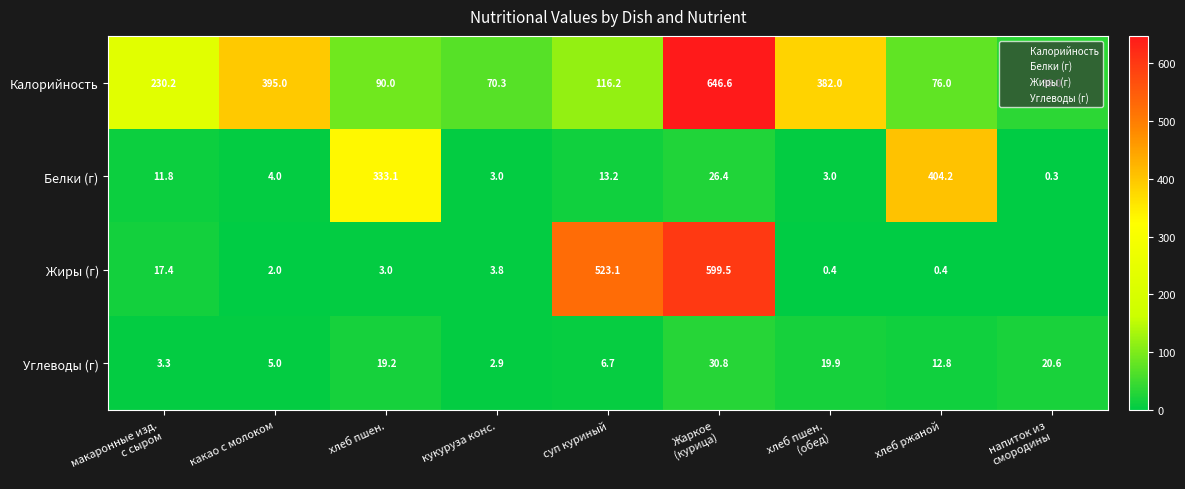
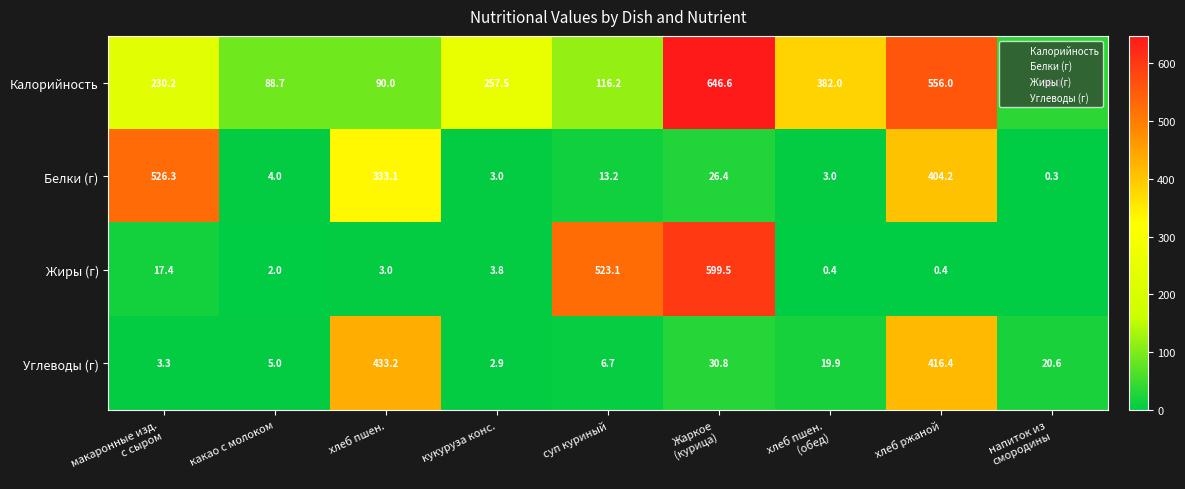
  {
    "Калорийность": {
      "макаронные изд. с сыром": 230.2,
-     "какао с молоком": 395.0,
+     "какао с молоком": 88.7,
      "хлеб пшен.": 90.0,
-     "кукуруза конс.": 70.3,
+     "кукуруза конс.": 257.5,
      "суп куриный": 116.2,
      "Жаркое (курица)": 646.6,
      "хлеб пшен. (обед)": 382.0,
-     "хлеб ржаной": 76.0
+     "хлеб ржаной": 556.0
    },
    "Белки (г)": {
-     "макаронные изд. с сыром": 11.8,
+     "макаронные изд. с сыром": 526.3,
      "какао с молоком": 4.0,
      "хлеб пшен.": 333.1,
      "кукуруза конс.": 3.0,
      "суп куриный": 13.2,
      "Жаркое (курица)": 26.4,
      "хлеб пшен. (обед)": 3.0,
      "хлеб ржаной": 404.2,
      "напиток из смородины": 0.3
    },
    "Жиры (г)": {
      "макаронные изд. с сыром": 17.4,
      "какао с молоком": 2.0,
      "хлеб пшен.": 3.0,
      "кукуруза конс.": 3.8,
      "суп куриный": 523.1,
      "Жаркое (курица)": 599.5,
      "хлеб пшен. (обед)": 0.4,
      "хлеб ржаной": 0.4
    },
    "Углеводы (г)": {
      "макаронные изд. с сыром": 3.3,
      "какао с молоком": 5.0,
-     "хлеб пшен.": 19.2,
+     "хлеб пшен.": 433.2,
      "кукуруза конс.": 2.9,
      "суп куриный": 6.7,
      "Жаркое (курица)": 30.8,
      "хлеб пшен. (обед)": 19.9,
-     "хлеб ржаной": 12.8,
+     "хлеб ржаной": 416.4,
      "напиток из смородины": 20.6
    }
  }
